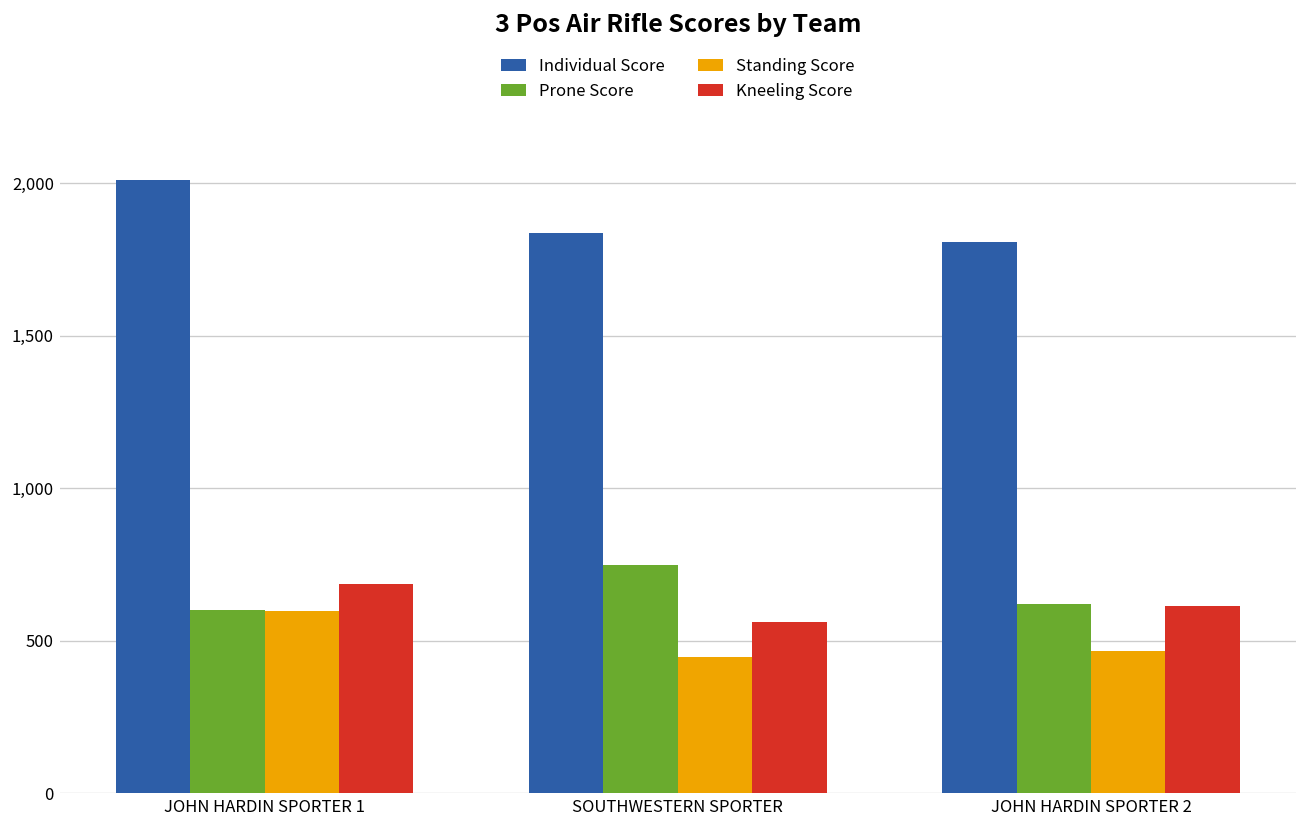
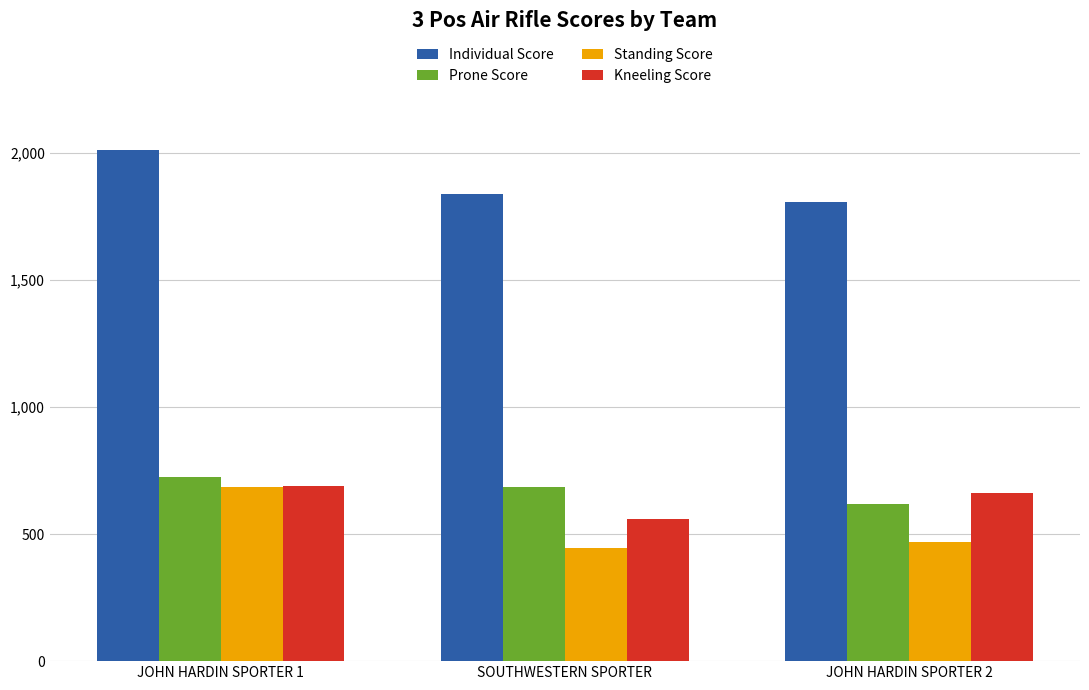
  {
    "Individual Score": {
      "JOHN HARDIN SPORTER 1": "2,010",
      "SOUTHWESTERN SPORTER": "1,840",
      "JOHN HARDIN SPORTER 2": "1,810"
    },
    "Prone Score": {
-     "JOHN HARDIN SPORTER 1": "600",
-     "SOUTHWESTERN SPORTER": "750",
+     "JOHN HARDIN SPORTER 1": "730",
+     "SOUTHWESTERN SPORTER": "690",
      "JOHN HARDIN SPORTER 2": "620"
    },
    "Standing Score": {
-     "JOHN HARDIN SPORTER 1": "600",
+     "JOHN HARDIN SPORTER 1": "680",
      "SOUTHWESTERN SPORTER": "450",
      "JOHN HARDIN SPORTER 2": "470"
    },
    "Kneeling Score": {
      "JOHN HARDIN SPORTER 1": "690",
      "SOUTHWESTERN SPORTER": "560",
-     "JOHN HARDIN SPORTER 2": "610"
+     "JOHN HARDIN SPORTER 2": "660"
    }
  }
